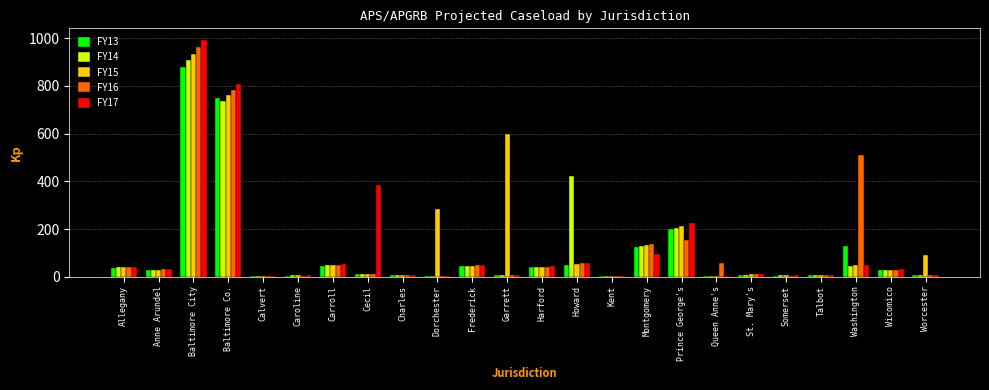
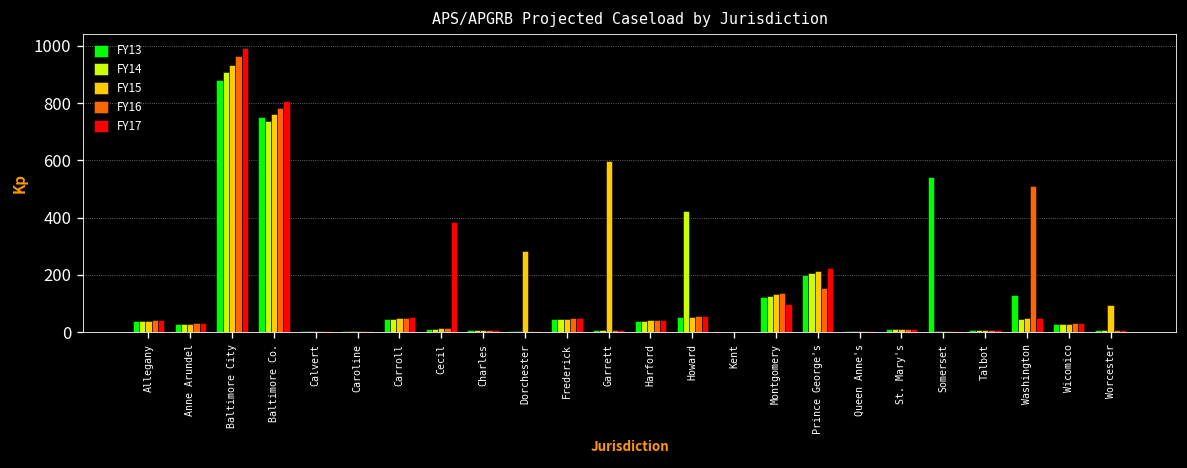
  {
    "FY13": {
      "Allegany": 40,
      "Anne Arundel": 30,
      "Baltimore City": 880,
      "Baltimore Co.": 750,
      "Carroll": 50,
      "Cecil": 10,
      "Frederick": 40,
      "Harford": 40,
      "Howard": 50,
      "Montgomery": 120,
      "Prince George's": 200,
-     "Somerset": 10,
+     "Somerset": 540,
      "Washington": 130,
      "Wicomico": 30
    },
    "FY14": {
      "Allegany": 40,
      "Anne Arundel": 30,
      "Baltimore City": 910,
      "Baltimore Co.": 740,
      "Carroll": 50,
      "Cecil": 10,
      "Frederick": 50,
      "Harford": 40,
      "Howard": 420,
      "Montgomery": 130,
      "Prince George's": 210,
      "Washington": 50,
      "Wicomico": 30
    },
    "FY15": {
      "Allegany": 40,
      "Anne Arundel": 30,
      "Baltimore City": 930,
      "Baltimore Co.": 760,
      "Carroll": 50,
      "Cecil": 10,
      "Dorchester": 280,
      "Frederick": 50,
      "Garrett": 600,
      "Harford": 40,
      "Howard": 50,
      "Montgomery": 130,
      "Prince George's": 210,
      "Washington": 50,
      "Wicomico": 30,
      "Worcester": 90
    },
    "FY16": {
      "Allegany": 40,
      "Anne Arundel": 30,
      "Baltimore City": 960,
      "Baltimore Co.": 780,
      "Carroll": 50,
      "Cecil": 10,
      "Frederick": 50,
      "Harford": 40,
      "Howard": 60,
      "Montgomery": 140,
      "Prince George's": 150,
-     "Queen Anne's": 60,
+     "Queen Anne's": 0,
      "St. Mary's": 10,
      "Washington": 510,
      "Wicomico": 30
    },
    "FY17": {
      "Allegany": 40,
      "Anne Arundel": 30,
      "Baltimore City": 990,
      "Baltimore Co.": 810,
      "Carroll": 50,
      "Cecil": 380,
      "Frederick": 50,
      "Harford": 40,
      "Howard": 60,
      "Montgomery": 100,
      "Prince George's": 220,
      "St. Mary's": 10,
      "Washington": 50,
      "Wicomico": 30
    }
  }
